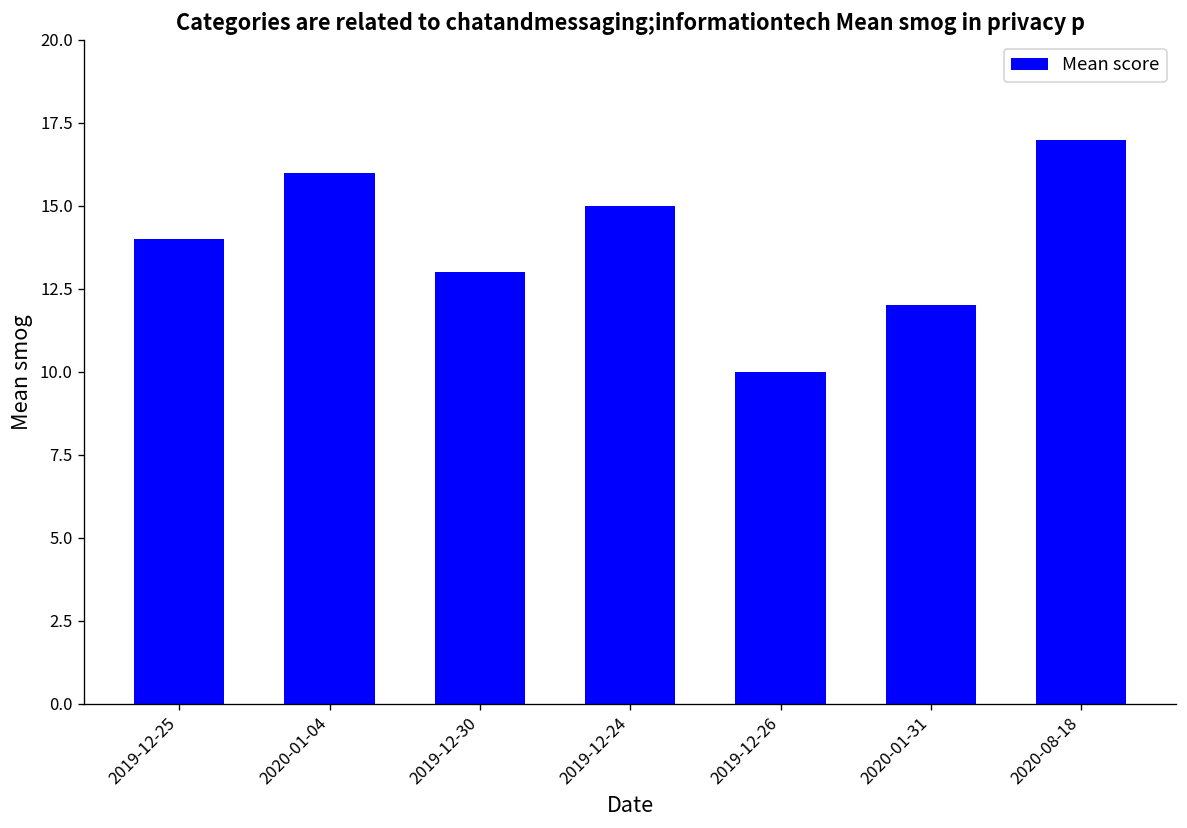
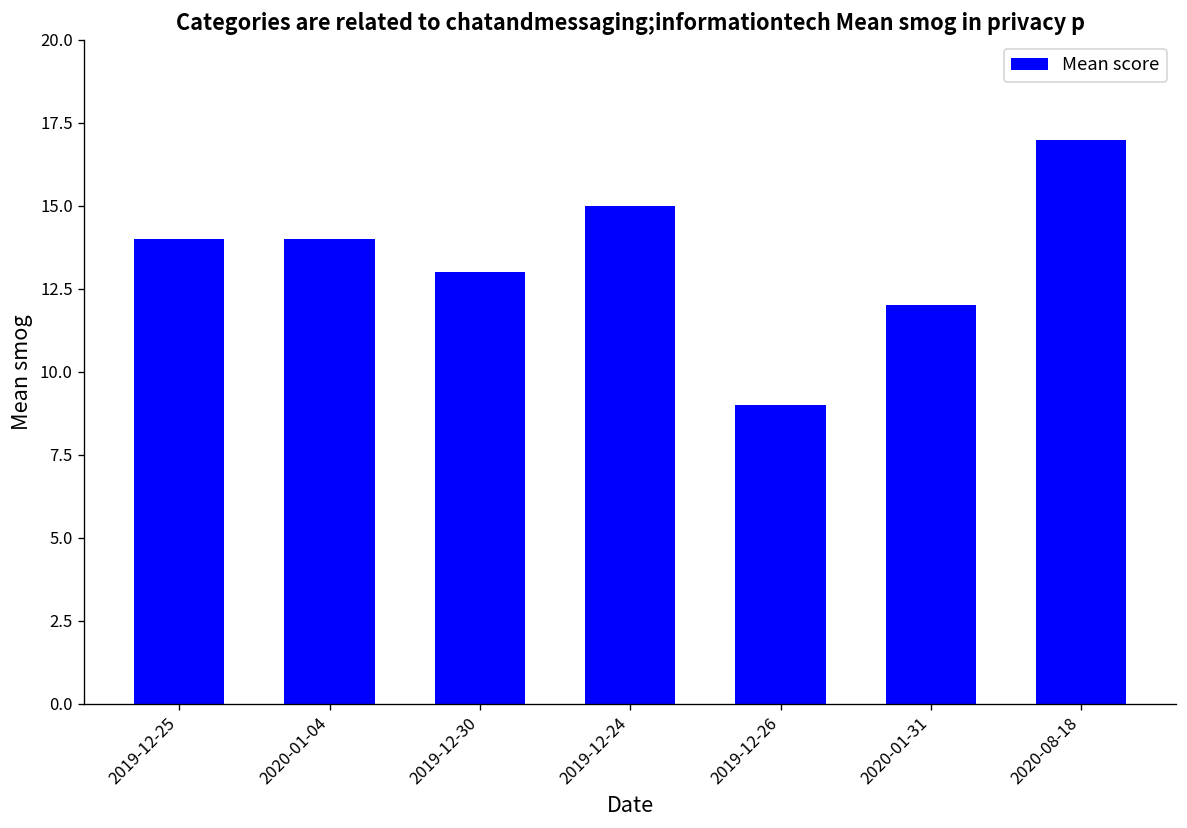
  {
    "2019-12-25": 14,
-   "2020-01-04": 16,
+   "2020-01-04": 14,
    "2019-12-30": 13,
    "2019-12-24": 15,
-   "2019-12-26": 10,
+   "2019-12-26": 9,
    "2020-01-31": 12,
    "2020-08-18": 17
  }
